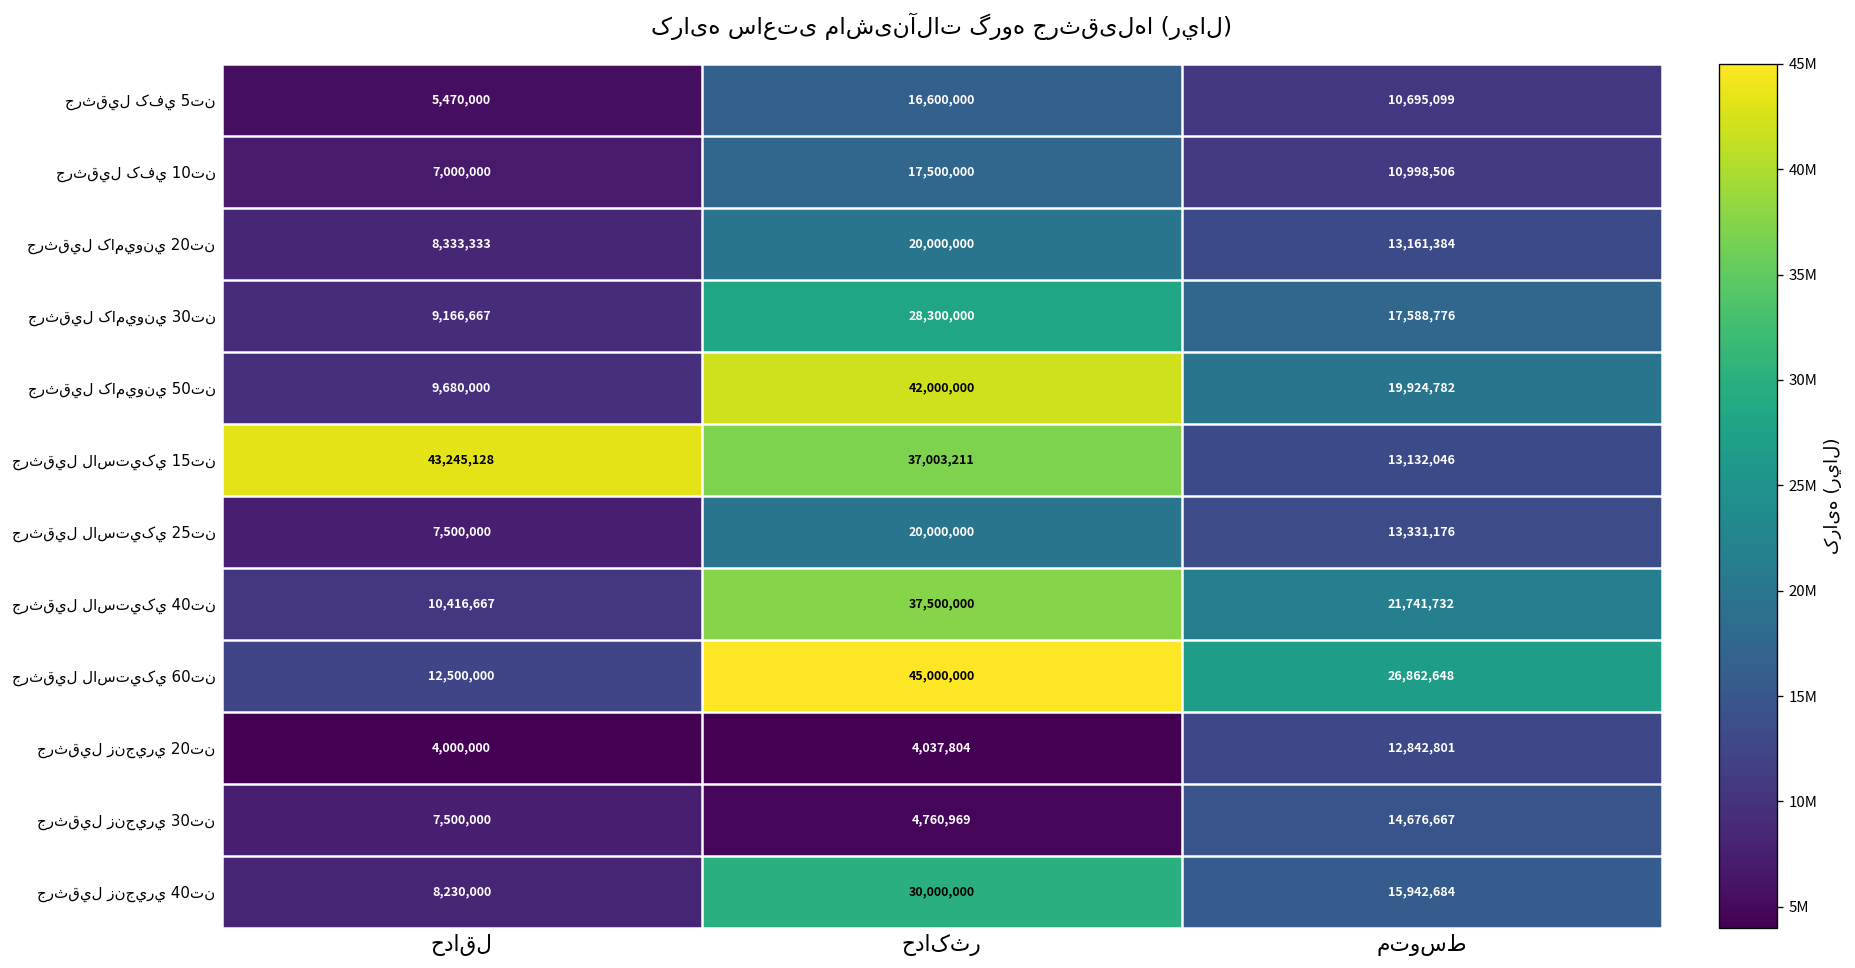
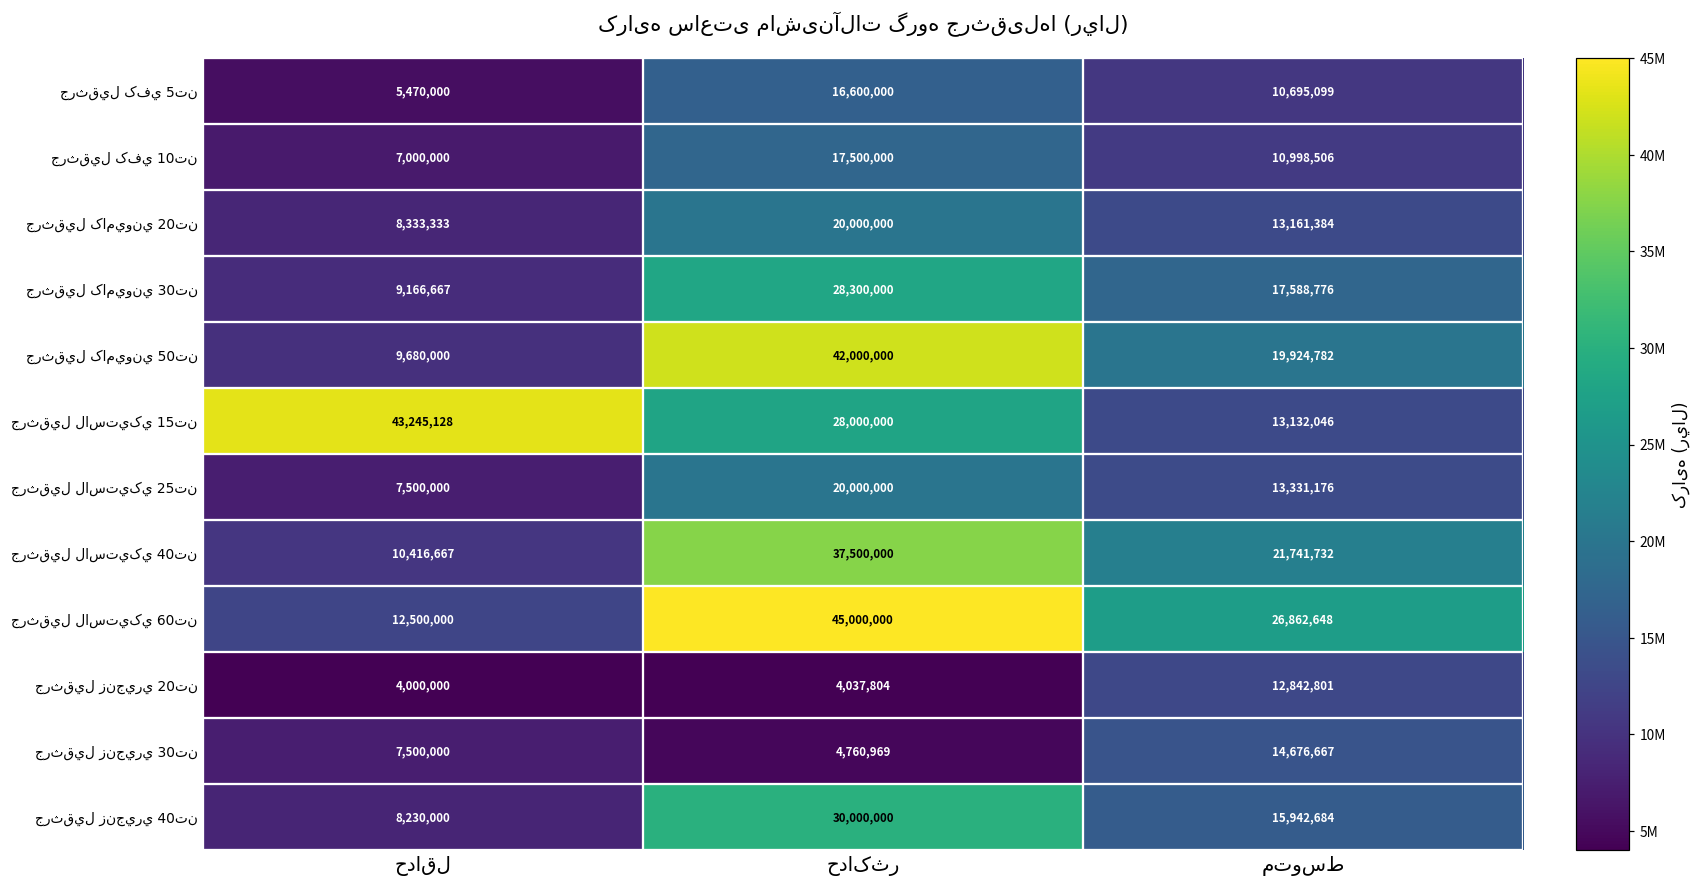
  {
    "جرثقيل کفي 5تن": {
      "حداقل": "5,470,000",
      "حداکثر": "16,600,000",
      "متوسط": "10,695,099"
    },
    "جرثقيل کفي 10تن": {
      "حداقل": "7,000,000",
      "حداکثر": "17,500,000",
      "متوسط": "10,998,506"
    },
    "جرثقيل کاميوني 20تن": {
      "حداقل": "8,333,333",
      "حداکثر": "20,000,000",
      "متوسط": "13,161,384"
    },
    "جرثقيل کاميوني 30تن": {
      "حداقل": "9,166,667",
      "حداکثر": "28,300,000",
      "متوسط": "17,588,776"
    },
    "جرثقيل کاميوني 50تن": {
      "حداقل": "9,680,000",
      "حداکثر": "42,000,000",
      "متوسط": "19,924,782"
    },
    "جرثقيل لاستيکي 15تن": {
      "حداقل": "43,245,128",
-     "حداکثر": "37,003,211",
+     "حداکثر": "28,000,000",
      "متوسط": "13,132,046"
    },
    "جرثقيل لاستيکي 25تن": {
      "حداقل": "7,500,000",
      "حداکثر": "20,000,000",
      "متوسط": "13,331,176"
    },
    "جرثقيل لاستيکي 40تن": {
      "حداقل": "10,416,667",
      "حداکثر": "37,500,000",
      "متوسط": "21,741,732"
    },
    "جرثقيل لاستيکي 60تن": {
      "حداقل": "12,500,000",
      "حداکثر": "45,000,000",
      "متوسط": "26,862,648"
    },
    "جرثقيل زنجيري 20تن": {
      "حداقل": "4,000,000",
      "حداکثر": "4,037,804",
      "متوسط": "12,842,801"
    },
    "جرثقيل زنجيري 30تن": {
      "حداقل": "7,500,000",
      "حداکثر": "4,760,969",
      "متوسط": "14,676,667"
    },
    "جرثقيل زنجيري 40تن": {
      "حداقل": "8,230,000",
      "حداکثر": "30,000,000",
      "متوسط": "15,942,684"
    }
  }
